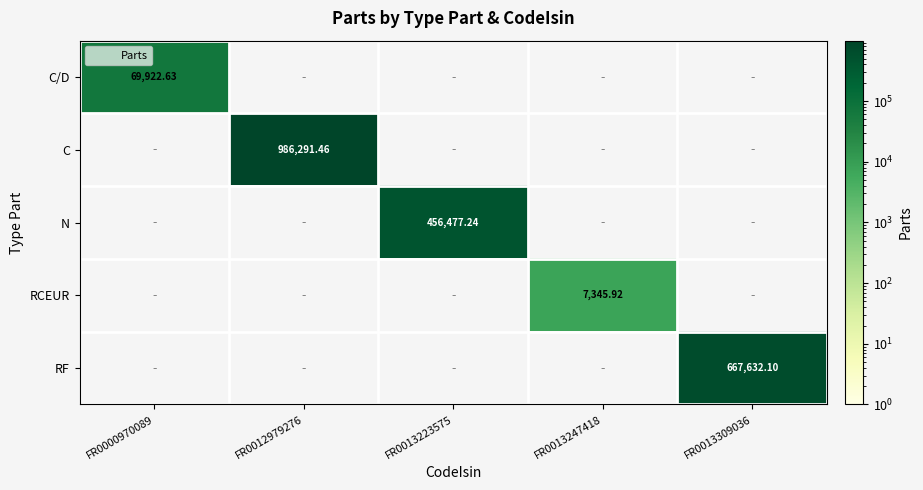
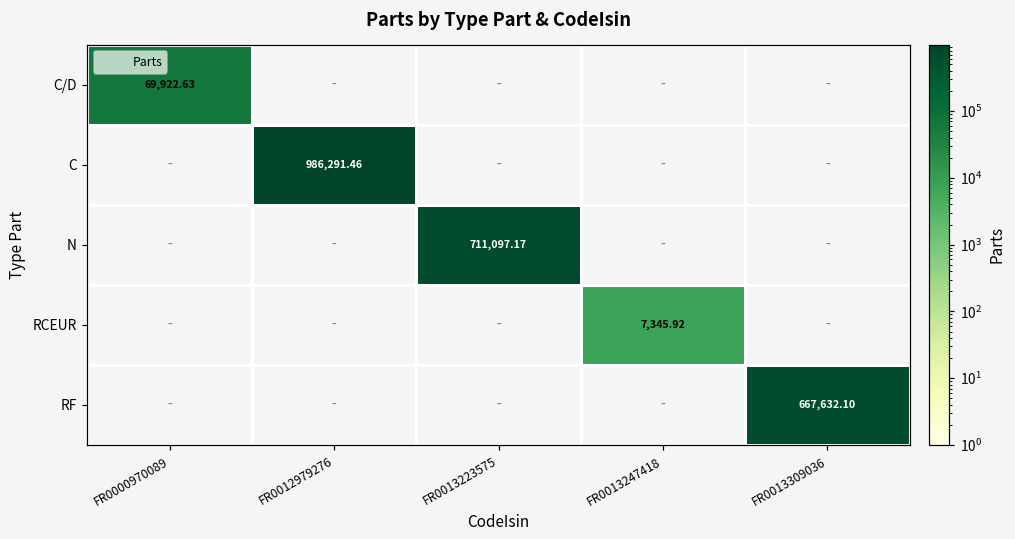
  {
    "C/D": {
      "FR0000970089": "69,922.63"
    },
    "C": {
      "FR0012979276": "986,291.46"
    },
    "N": {
-     "FR0013223575": "456,477.24"
+     "FR0013223575": "711,097.17"
    },
    "RCEUR": {
      "FR0013247418": "7,345.92"
    },
    "RF": {
      "FR0013309036": "667,632.10"
    }
  }
